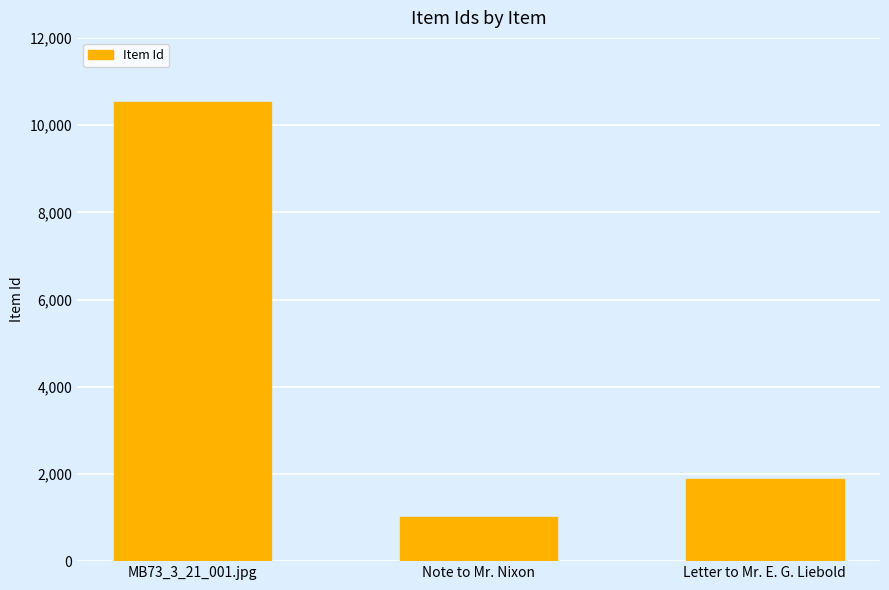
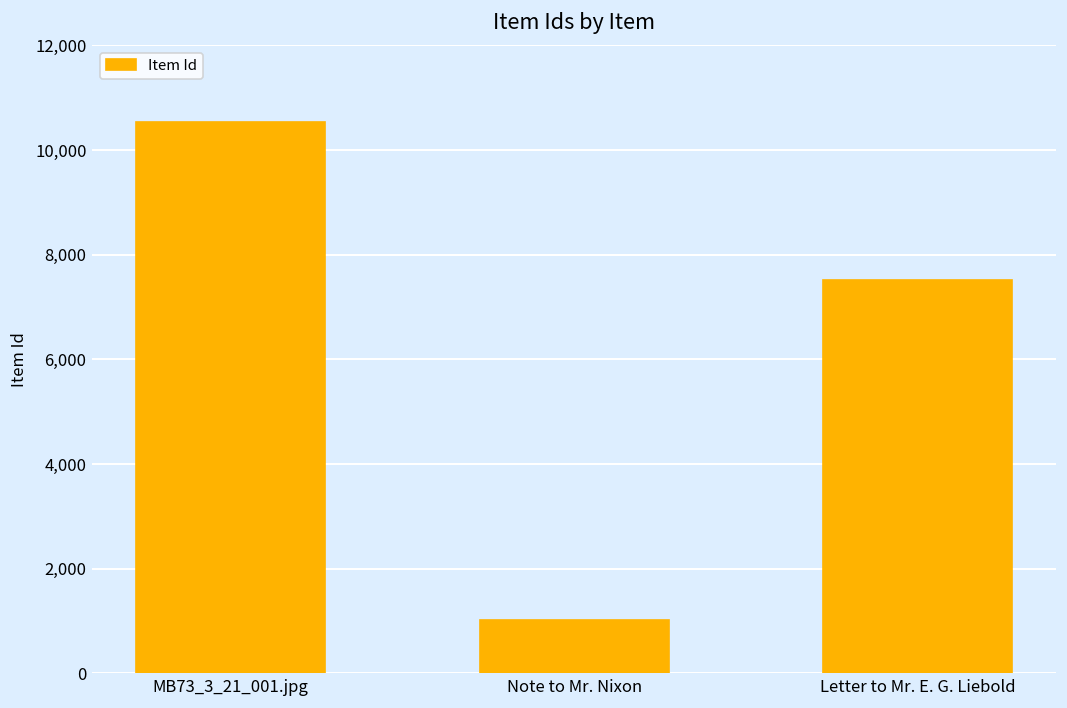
  {
    "MB73_3_21_001.jpg": "10,500",
    "Note to Mr. Nixon": "1,000",
-   "Letter to Mr. E. G. Liebold": "1,900"
+   "Letter to Mr. E. G. Liebold": "7,500"
  }
